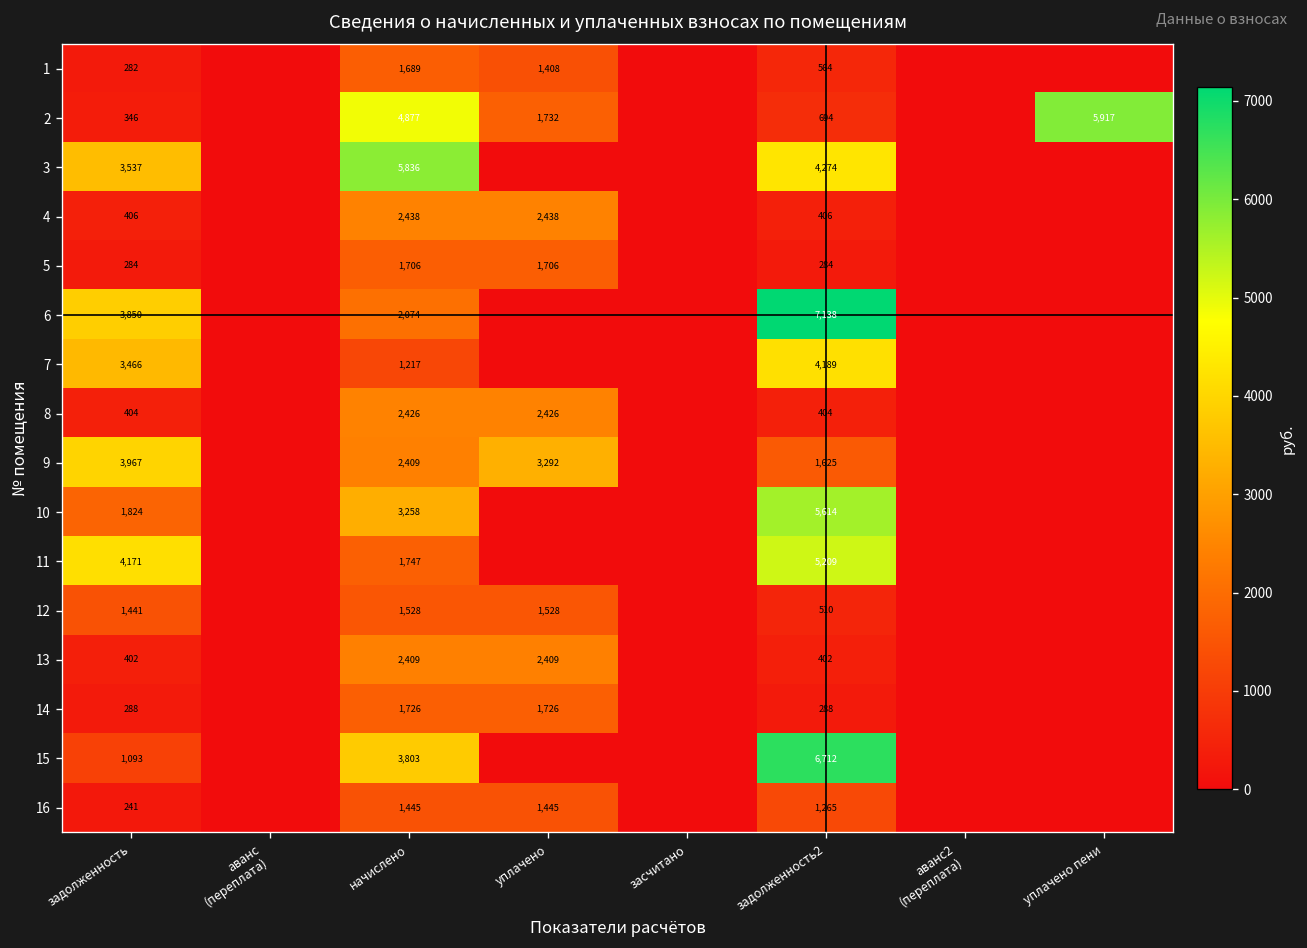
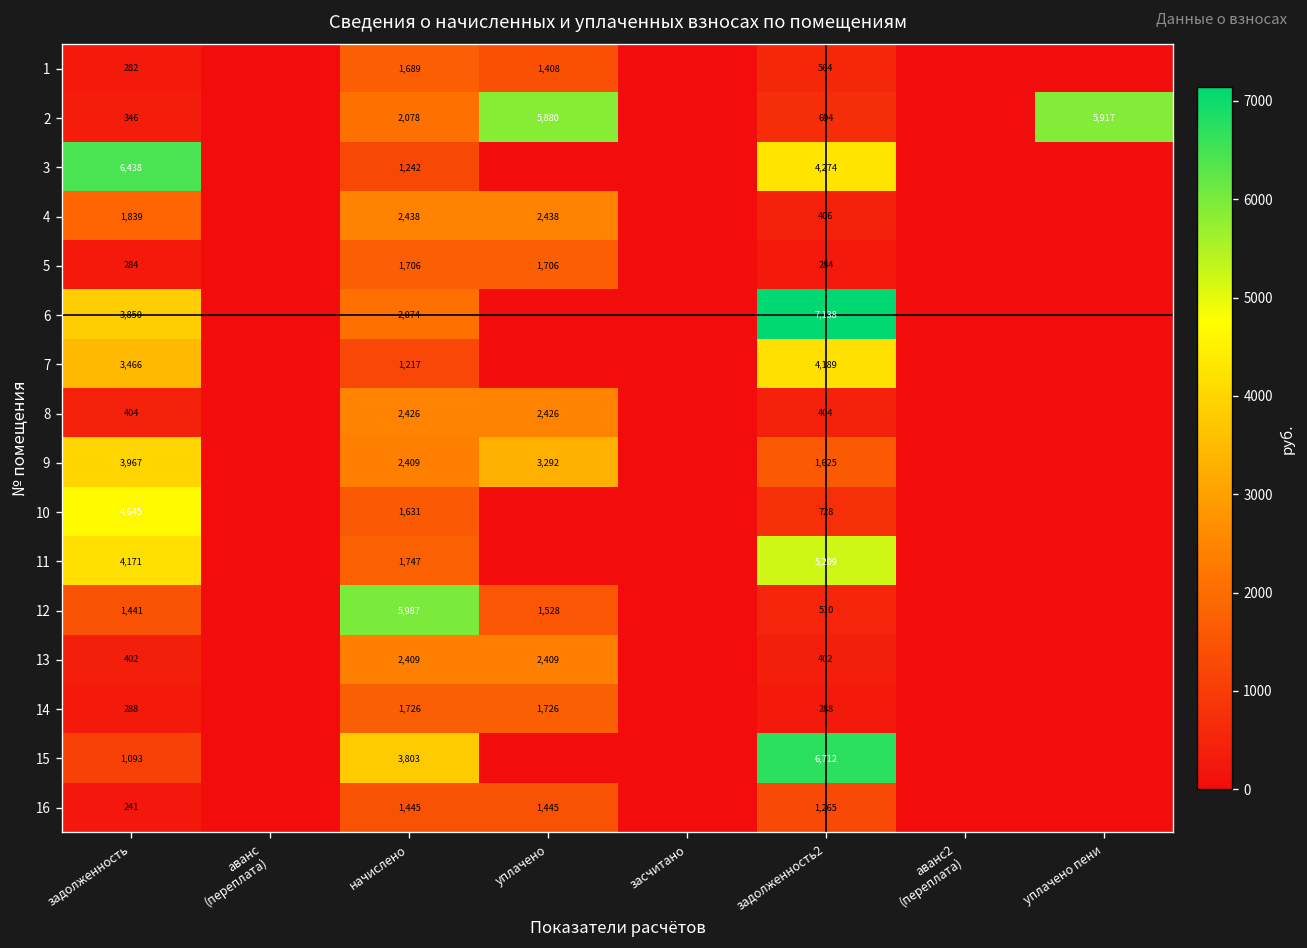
  {
    "1": {
      "задолженность": "282",
      "начислено": "1,689",
      "уплачено": "1,408",
      "задолженность2": "564"
    },
    "2": {
      "задолженность": "346",
-     "начислено": "4,877",
-     "уплачено": "1,732",
+     "начислено": "2,078",
+     "уплачено": "5,880",
      "задолженность2": "694",
      "уплачено пени": "5,917"
    },
    "3": {
-     "задолженность": "3,537",
-     "начислено": "5,836",
+     "задолженность": "6,438",
+     "начислено": "1,242",
      "задолженность2": "4,274"
    },
    "4": {
-     "задолженность": "406",
+     "задолженность": "1,839",
      "начислено": "2,438",
      "уплачено": "2,438",
      "задолженность2": "406"
    },
    "5": {
      "задолженность": "284",
      "начислено": "1,706",
      "уплачено": "1,706",
      "задолженность2": "284"
    },
    "6": {
      "задолженность": "3,850",
      "начислено": "2,074",
      "задолженность2": "7,138"
    },
    "7": {
      "задолженность": "3,466",
      "начислено": "1,217",
      "задолженность2": "4,189"
    },
    "8": {
      "задолженность": "404",
      "начислено": "2,426",
      "уплачено": "2,426",
      "задолженность2": "404"
    },
    "9": {
      "задолженность": "3,967",
      "начислено": "2,409",
      "уплачено": "3,292",
      "задолженность2": "1,625"
    },
    "10": {
-     "задолженность": "1,824",
-     "начислено": "3,258",
-     "задолженность2": "5,614"
+     "задолженность": "4,645",
+     "начислено": "1,631",
+     "задолженность2": "728"
    },
    "11": {
      "задолженность": "4,171",
      "начислено": "1,747",
      "задолженность2": "5,209"
    },
    "12": {
      "задолженность": "1,441",
-     "начислено": "1,528",
+     "начислено": "5,987",
      "уплачено": "1,528",
      "задолженность2": "510"
    },
    "13": {
      "задолженность": "402",
      "начислено": "2,409",
      "уплачено": "2,409",
      "задолженность2": "402"
    },
    "14": {
      "задолженность": "288",
      "начислено": "1,726",
      "уплачено": "1,726",
      "задолженность2": "288"
    },
    "15": {
      "задолженность": "1,093",
      "начислено": "3,803",
      "задолженность2": "6,712"
    },
    "16": {
      "задолженность": "241",
      "начислено": "1,445",
      "уплачено": "1,445",
      "задолженность2": "1,265"
    }
  }
